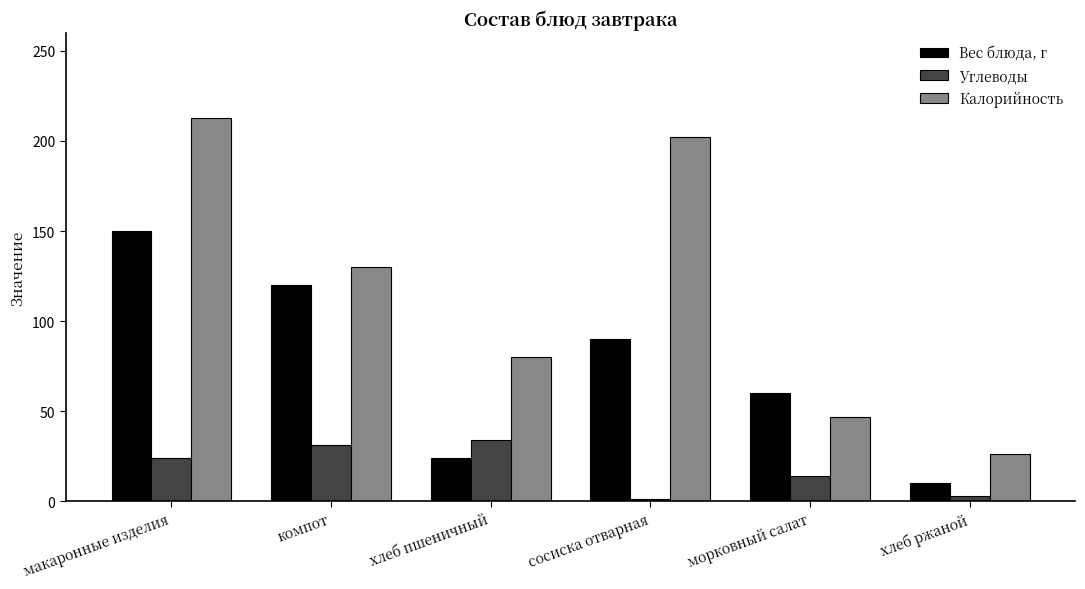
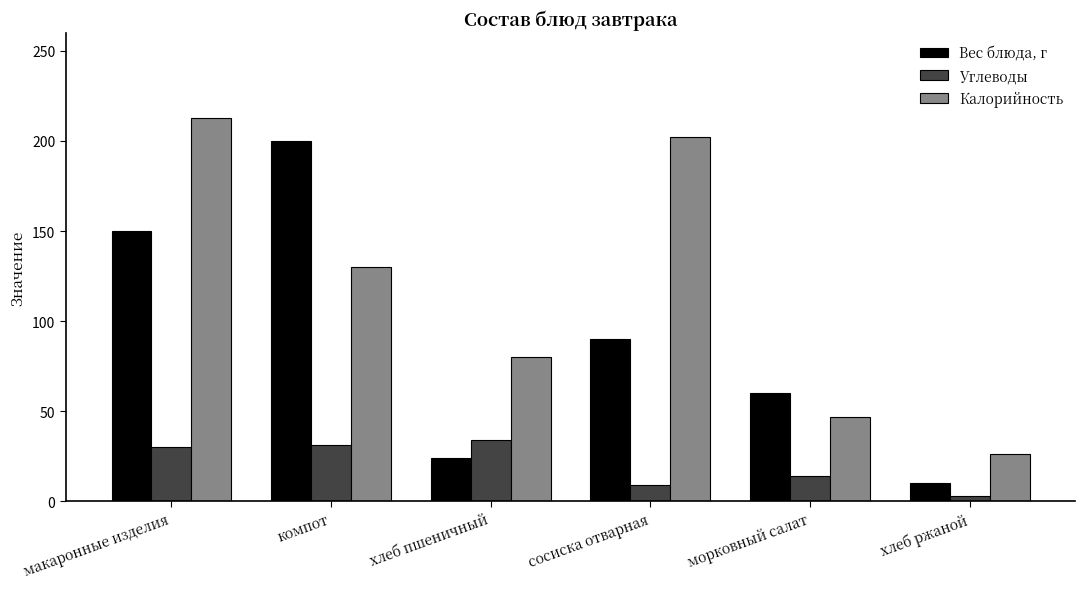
  {
    "Вес блюда, г": {
      "макаронные изделия": 150,
-     "компот": 120,
+     "компот": 200,
      "хлеб пшеничный": 24,
      "сосиска отварная": 90,
      "морковный салат": 60,
      "хлеб ржаной": 10
    },
    "Углеводы": {
-     "макаронные изделия": 24,
+     "макаронные изделия": 30,
      "компот": 31,
      "хлеб пшеничный": 34,
-     "сосиска отварная": 1,
+     "сосиска отварная": 9,
      "морковный салат": 14,
      "хлеб ржаной": 3
    },
    "Калорийность": {
      "макаронные изделия": 213,
      "компот": 130,
      "хлеб пшеничный": 80,
      "сосиска отварная": 202,
      "морковный салат": 47,
      "хлеб ржаной": 26
    }
  }
